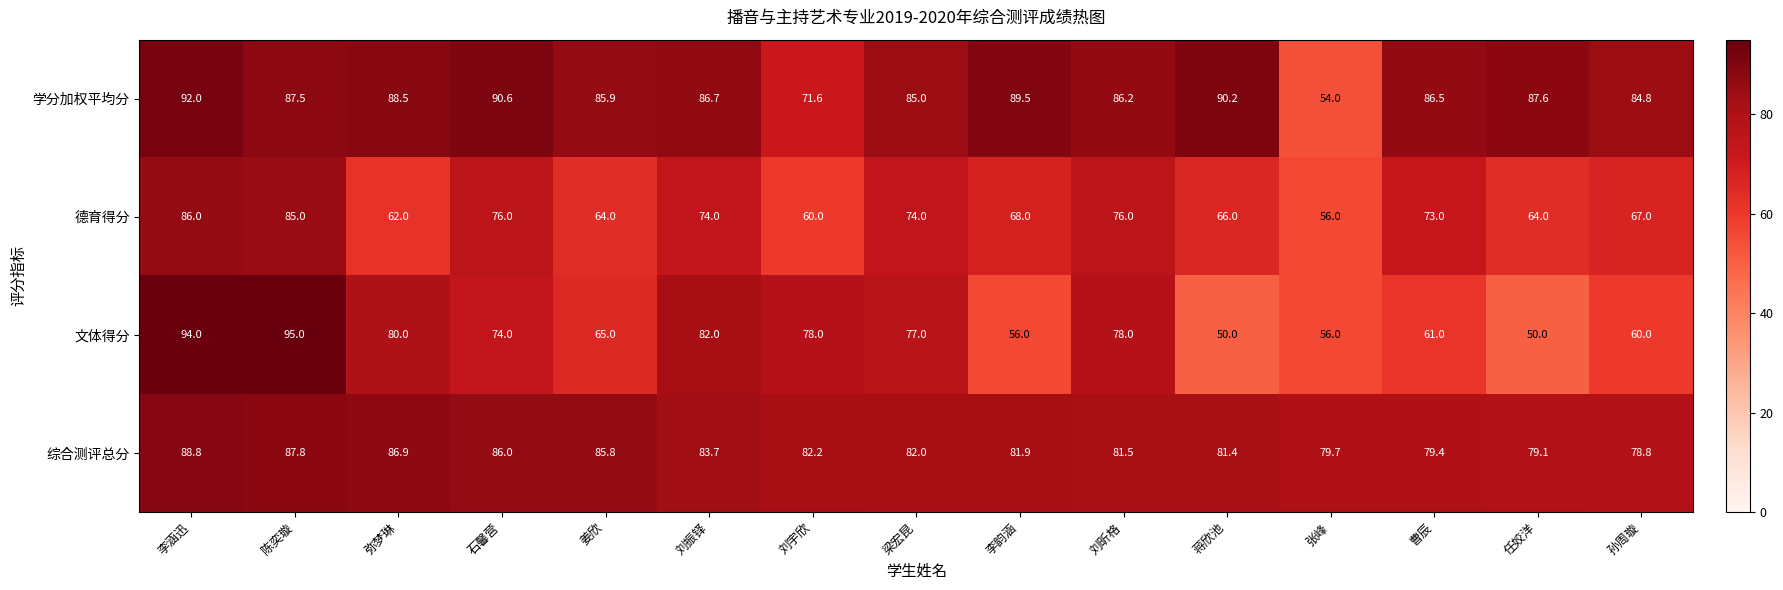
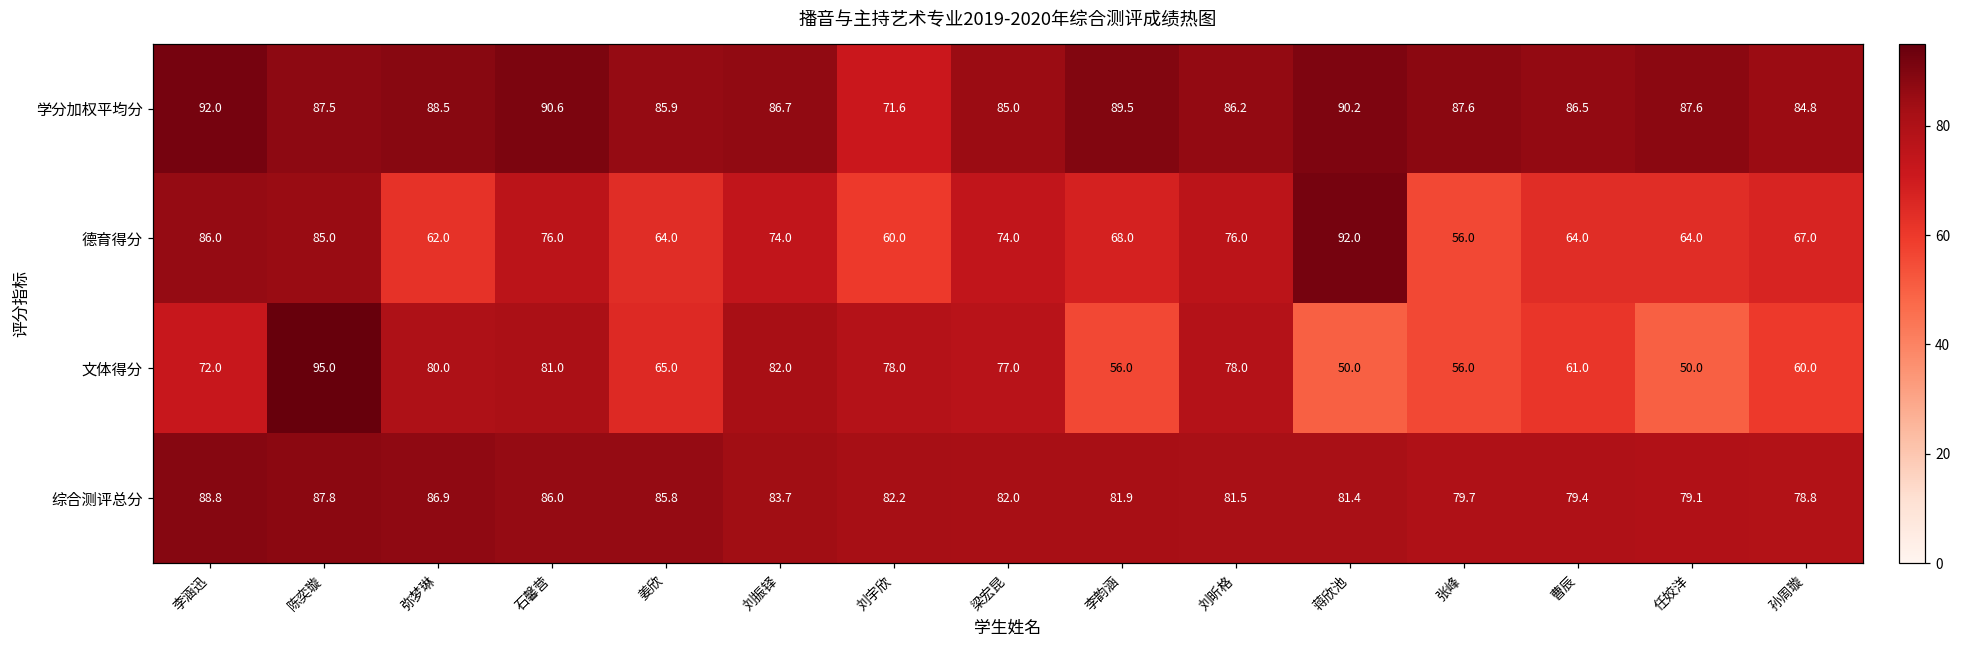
  {
    "学分加权平均分": {
      "李涵迅": 92.0,
      "陈奕璇": 87.5,
      "弥梦琳": 88.5,
      "石馨营": 90.6,
      "姜欣": 85.9,
      "刘振铎": 86.7,
      "刘宇欣": 71.6,
      "梁宏昆": 85.0,
      "李韵涵": 89.5,
      "刘昕格": 86.2,
      "蒋欣池": 90.2,
-     "张峰": 54.0,
+     "张峰": 87.6,
      "曹辰": 86.5,
      "任姣洋": 87.6,
      "孙周璇": 84.8
    },
    "德育得分": {
      "李涵迅": 86.0,
      "陈奕璇": 85.0,
      "弥梦琳": 62.0,
      "石馨营": 76.0,
      "姜欣": 64.0,
      "刘振铎": 74.0,
      "刘宇欣": 60.0,
      "梁宏昆": 74.0,
      "李韵涵": 68.0,
      "刘昕格": 76.0,
-     "蒋欣池": 66.0,
+     "蒋欣池": 92.0,
      "张峰": 56.0,
-     "曹辰": 73.0,
+     "曹辰": 64.0,
      "任姣洋": 64.0,
      "孙周璇": 67.0
    },
    "文体得分": {
-     "李涵迅": 94.0,
+     "李涵迅": 72.0,
      "陈奕璇": 95.0,
      "弥梦琳": 80.0,
-     "石馨营": 74.0,
+     "石馨营": 81.0,
      "姜欣": 65.0,
      "刘振铎": 82.0,
      "刘宇欣": 78.0,
      "梁宏昆": 77.0,
      "李韵涵": 56.0,
      "刘昕格": 78.0,
      "蒋欣池": 50.0,
      "张峰": 56.0,
      "曹辰": 61.0,
      "任姣洋": 50.0,
      "孙周璇": 60.0
    },
    "综合测评总分": {
      "李涵迅": 88.8,
      "陈奕璇": 87.8,
      "弥梦琳": 86.9,
      "石馨营": 86.0,
      "姜欣": 85.8,
      "刘振铎": 83.7,
      "刘宇欣": 82.2,
      "梁宏昆": 82.0,
      "李韵涵": 81.9,
      "刘昕格": 81.5,
      "蒋欣池": 81.4,
      "张峰": 79.7,
      "曹辰": 79.4,
      "任姣洋": 79.1,
      "孙周璇": 78.8
    }
  }
